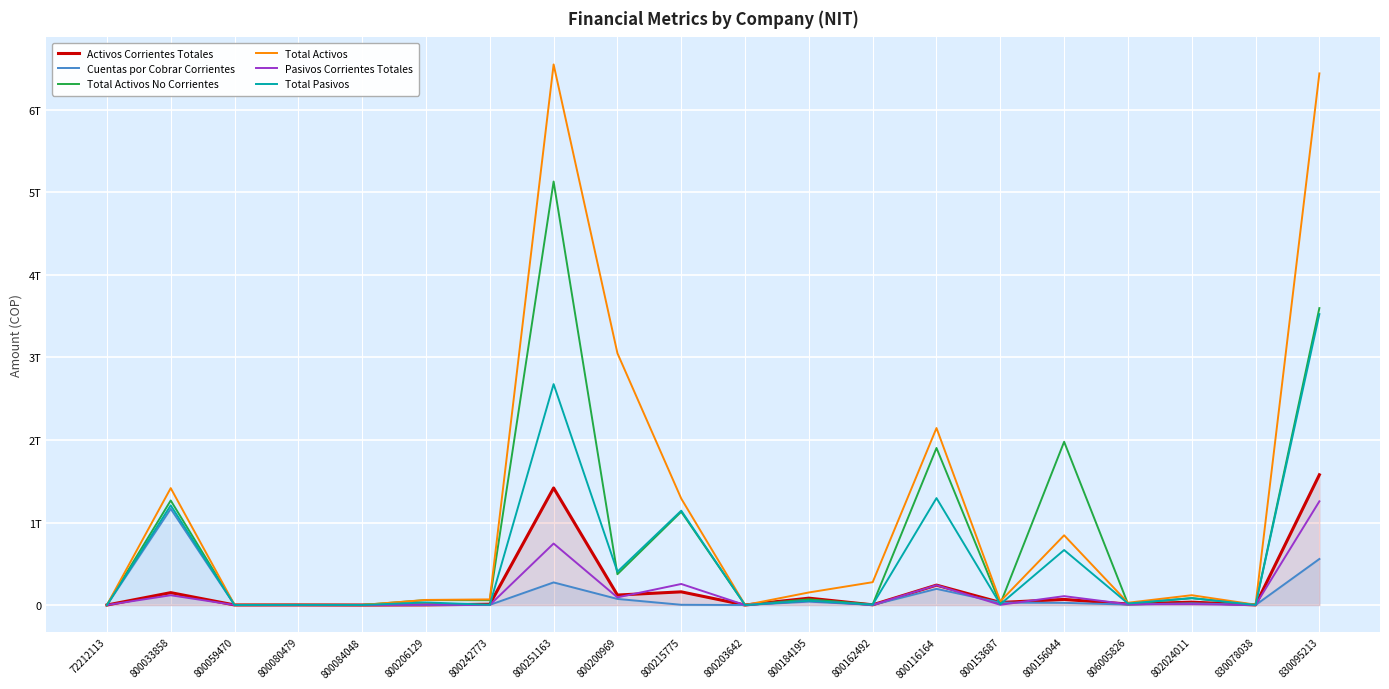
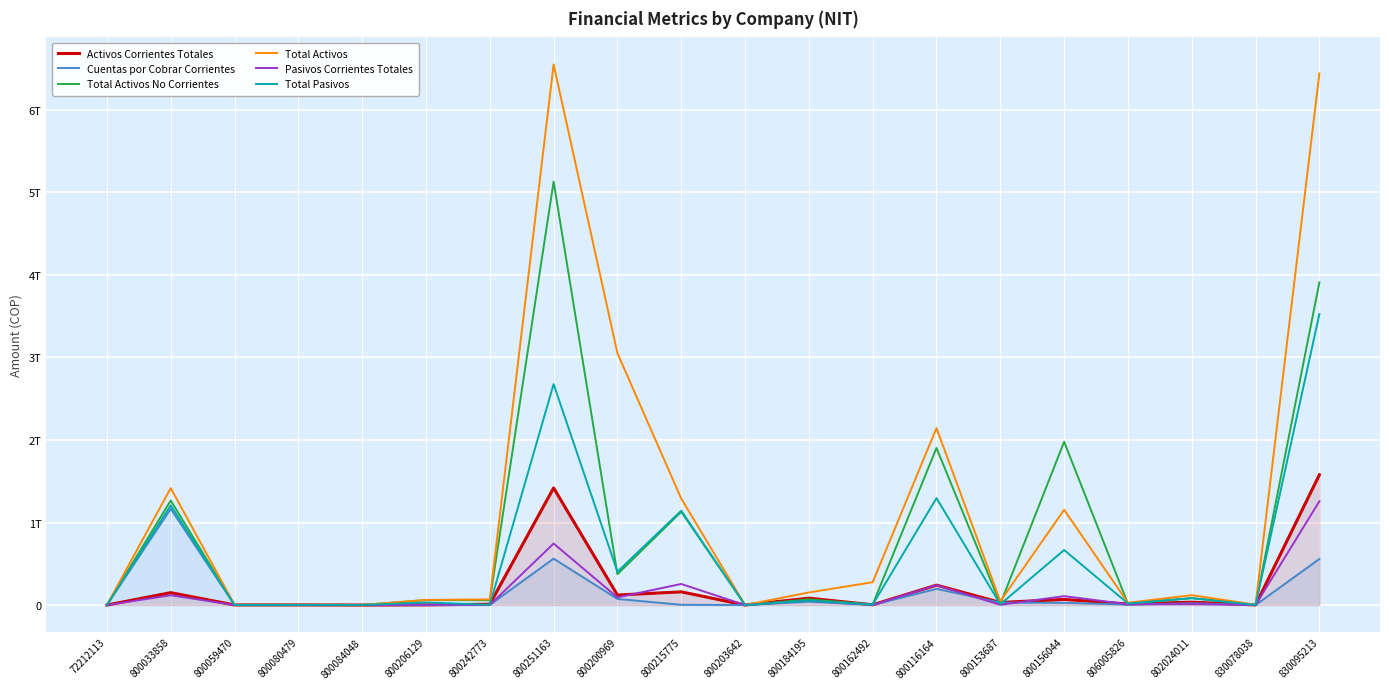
  {
    "Activos Corrientes Totales": {
      "800033858": "0.2T",
      "800251163": "1.4T",
      "800215775": "0.2T",
      "800156044": "0.1T",
      "830095213": "1.6T"
    },
    "Cuentas por Cobrar Corrientes": {
      "800033858": "1.2T",
-     "800251163": "0.3T",
+     "800251163": "0.6T",
      "800215775": "0.0T",
      "800116164": "0.2T",
      "800156044": "0.0T",
      "830095213": "0.6T"
    },
    "Total Activos No Corrientes": {
      "800033858": "1.3T",
      "800251163": "5.1T",
      "800116164": "1.9T",
      "800156044": "2.0T",
-     "830095213": "3.6T"
+     "830095213": "3.9T"
    },
    "Total Activos": {
      "800033858": "1.4T",
      "800251163": "6.6T",
      "800200969": "3.1T",
      "800215775": "1.3T",
      "800184195": "0.2T",
      "800162492": "0.3T",
      "800116164": "2.1T",
-     "800156044": "0.8T",
+     "800156044": "1.2T",
      "802024011": "0.1T",
      "830095213": "6.4T"
    },
    "Pasivos Corrientes Totales": {
      "800033858": "0.1T",
      "800251163": "0.7T",
      "800215775": "0.3T",
      "800156044": "0.1T",
      "830095213": "1.3T"
    },
    "Total Pasivos": {
      "800033858": "1.2T",
      "800251163": "2.7T",
      "800116164": "1.3T",
      "800156044": "0.7T",
      "830095213": "3.5T"
    }
  }
